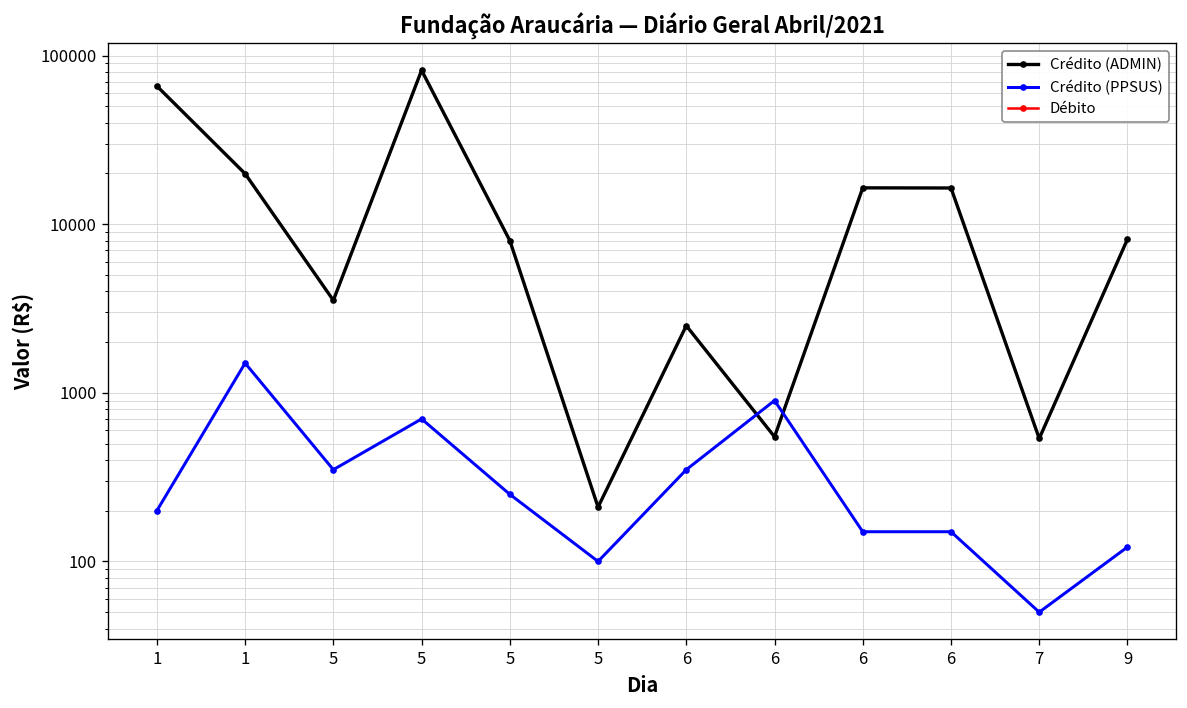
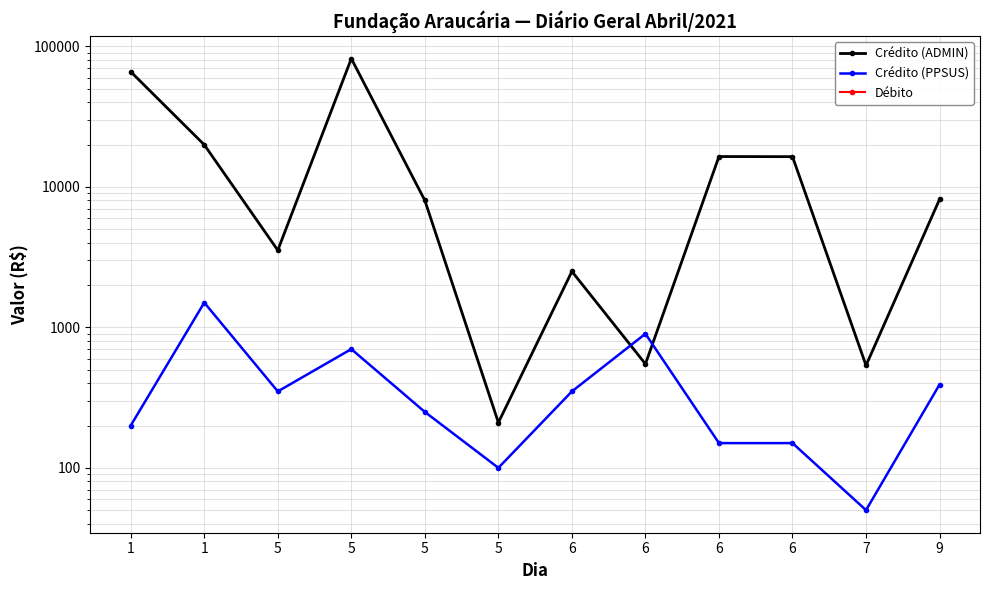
  {
    "Crédito (ADMIN)": {
      "7": 540,
      "9": 8000
    },
    "Crédito (PPSUS)": {
      "7": 50,
-     "9": 120
+     "9": 390
    }
  }
